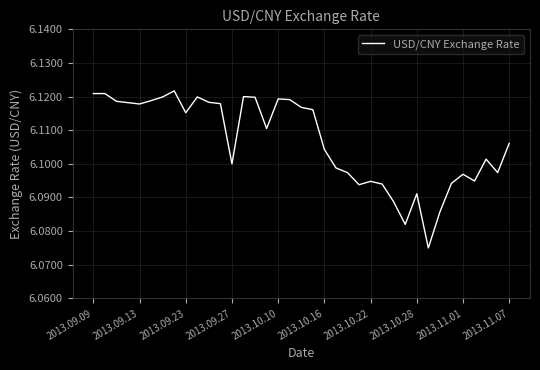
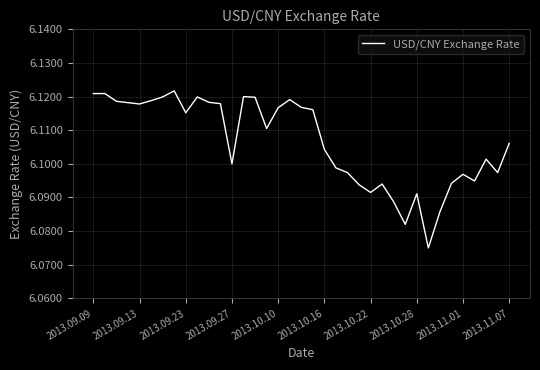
  {
    "2013.09.09": 6.121,
    "2013.09.13": 6.118,
    "2013.09.23": 6.115,
    "2013.09.27": 6.100,
-   "2013.10.10": 6.119,
+   "2013.10.10": 6.117,
    "2013.10.16": 6.104,
-   "2013.10.22": 6.095,
+   "2013.10.22": 6.092,
    "2013.10.28": 6.091,
    "2013.11.01": 6.097,
    "2013.11.07": 6.106
  }
